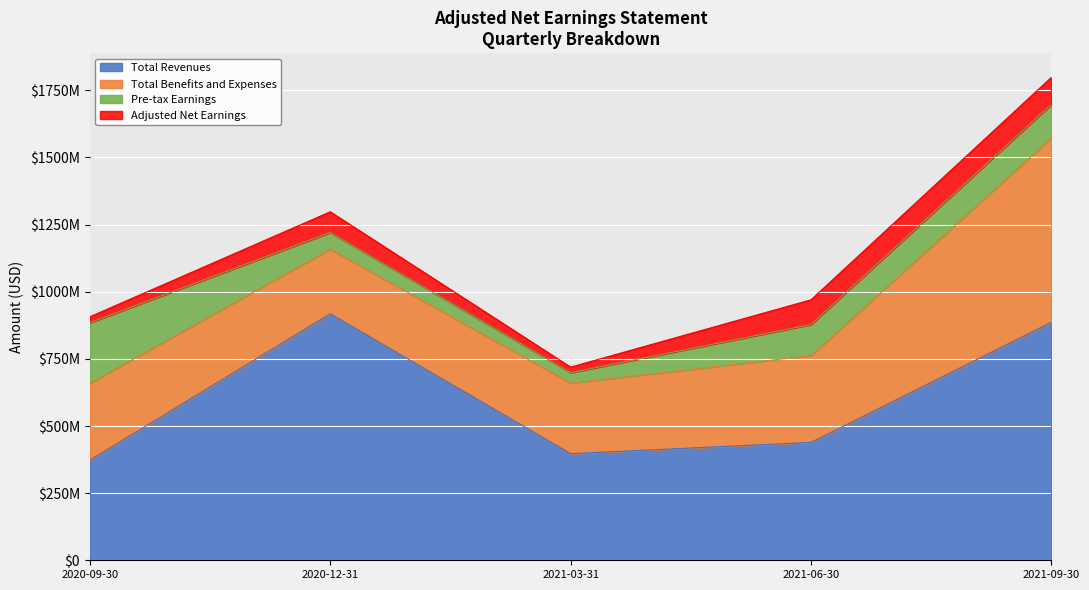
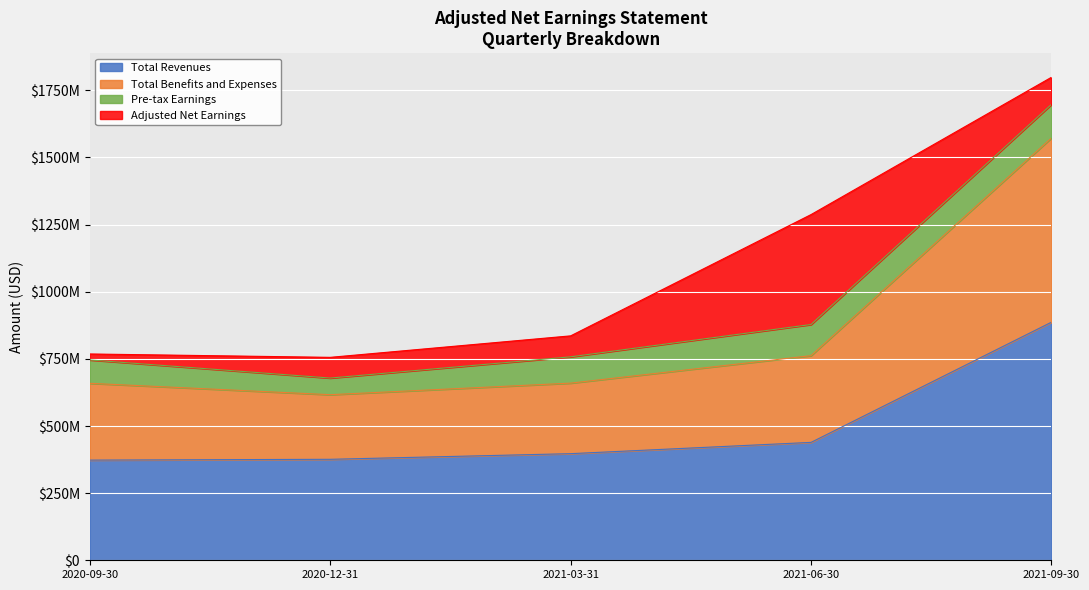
  {
    "Total Revenues": {
      "2020-09-30": "$370000000",
-     "2020-12-31": "$920000000",
+     "2020-12-31": "$380000000",
      "2021-03-31": "$400000000",
      "2021-06-30": "$440000000",
      "2021-09-30": "$890000000"
    },
    "Total Benefits and Expenses": {
      "2020-09-30": "$290000000",
      "2020-12-31": "$240000000",
      "2021-03-31": "$260000000",
      "2021-06-30": "$320000000",
      "2021-09-30": "$690000000"
    },
    "Pre-tax Earnings": {
-     "2020-09-30": "$230000000",
+     "2020-09-30": "$90000000",
      "2020-12-31": "$60000000",
-     "2021-03-31": "$40000000",
+     "2021-03-31": "$100000000",
      "2021-06-30": "$120000000",
      "2021-09-30": "$130000000"
    },
    "Adjusted Net Earnings": {
      "2020-09-30": "$20000000",
      "2020-12-31": "$80000000",
-     "2021-03-31": "$20000000",
-     "2021-06-30": "$90000000",
+     "2021-03-31": "$80000000",
+     "2021-06-30": "$410000000",
      "2021-09-30": "$100000000"
    }
  }
